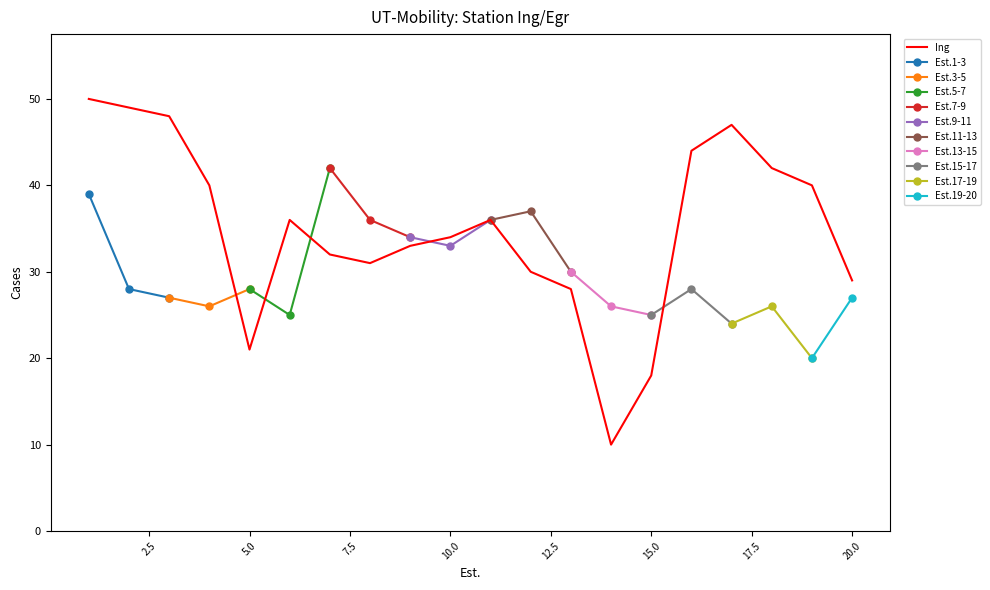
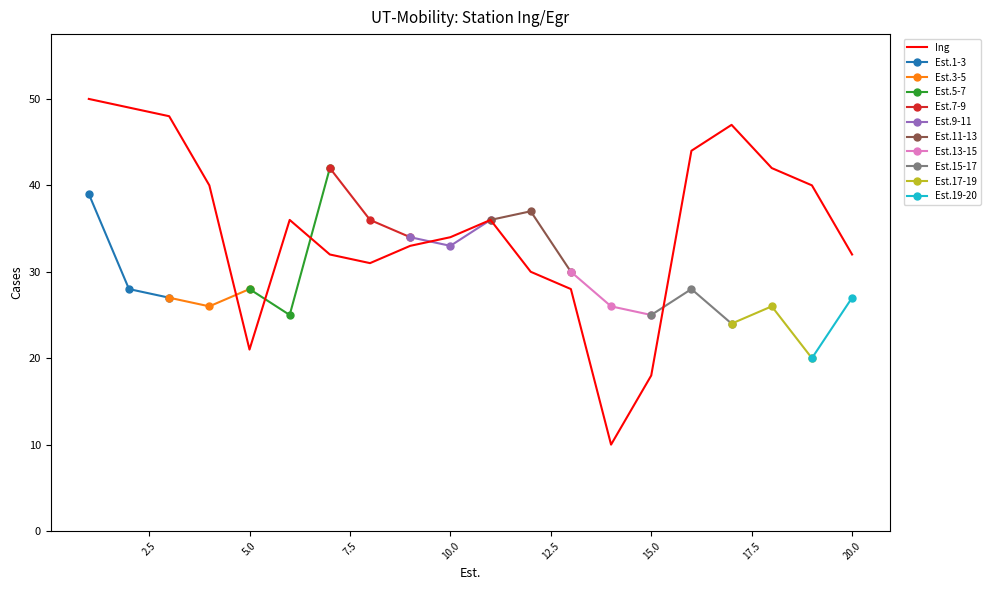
  {
    "Ing": {
      "5.0": 21,
      "10.0": 34,
      "15.0": 18,
-     "20.0": 29
+     "20.0": 32
    },
    "Est.9-11": {
      "10.0": 33
    },
    "Est.19-20": {
      "20.0": 27
    }
  }
